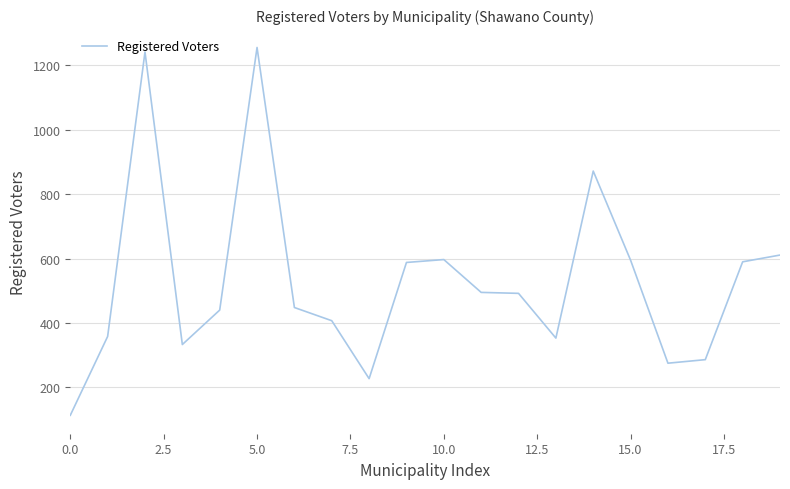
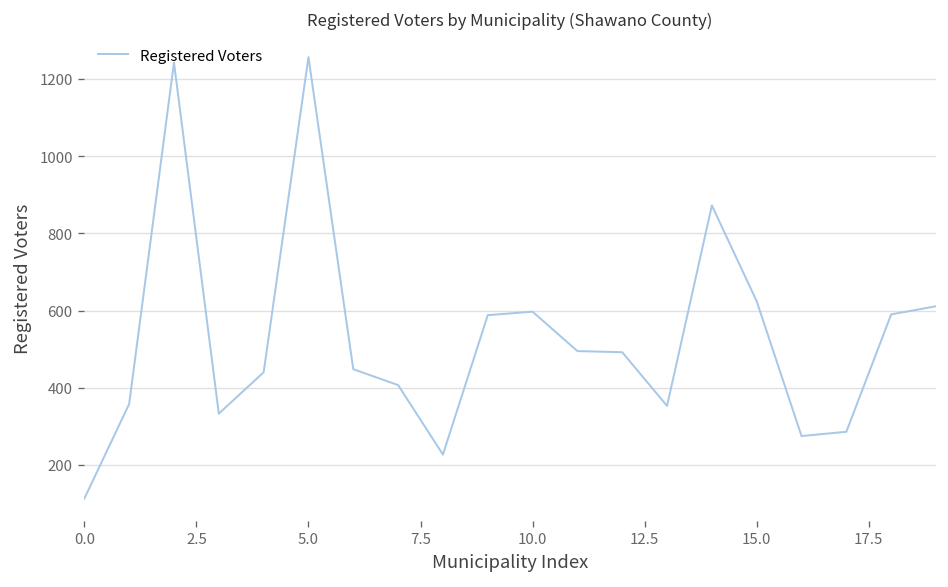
  {
    "0.0": 110,
    "5.0": 1260,
    "10.0": 600,
-   "15.0": 600
+   "15.0": 620
  }
